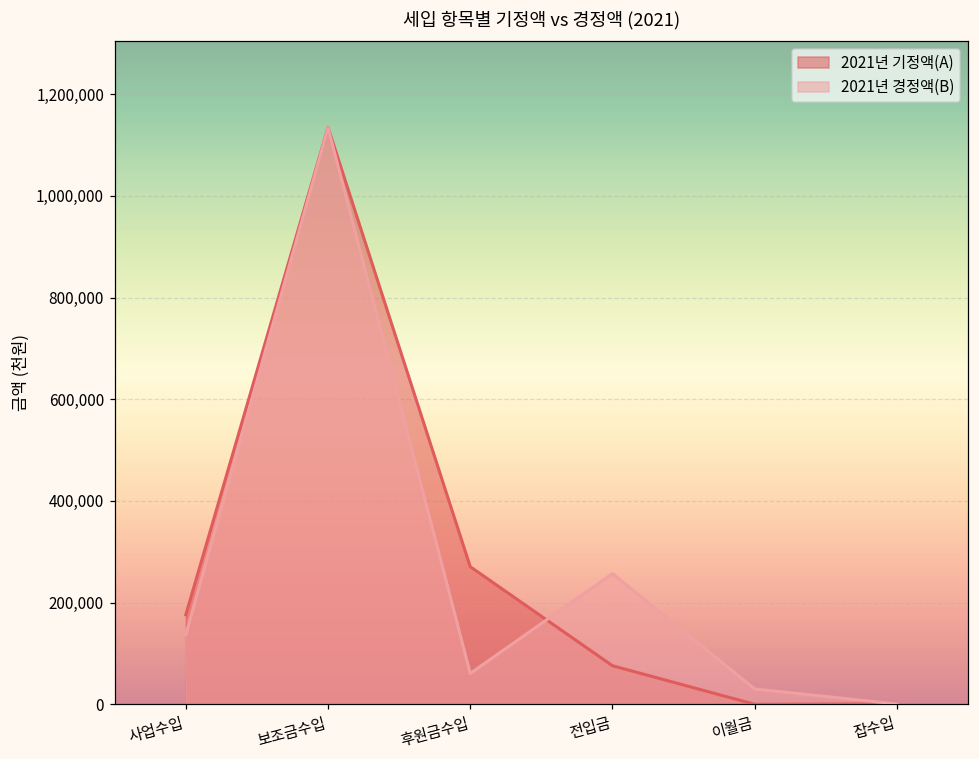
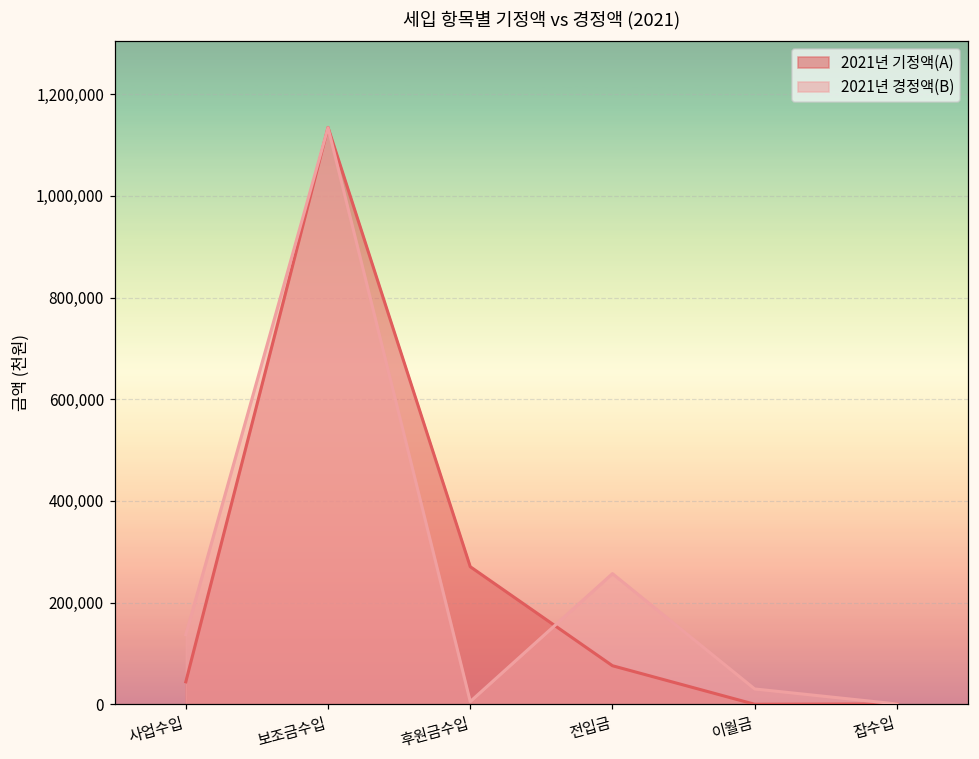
  {
    "2021년 기정액(A)": {
-     "사업수입": "180,000",
+     "사업수입": "40,000",
      "후원금수입": "270,000",
      "전입금": "80,000",
      "이월금": "0"
    },
    "2021년 경정액(B)": {
      "사업수입": "140,000",
-     "후원금수입": "60,000",
+     "후원금수입": "10,000",
      "전입금": "260,000",
      "이월금": "30,000"
    }
  }
